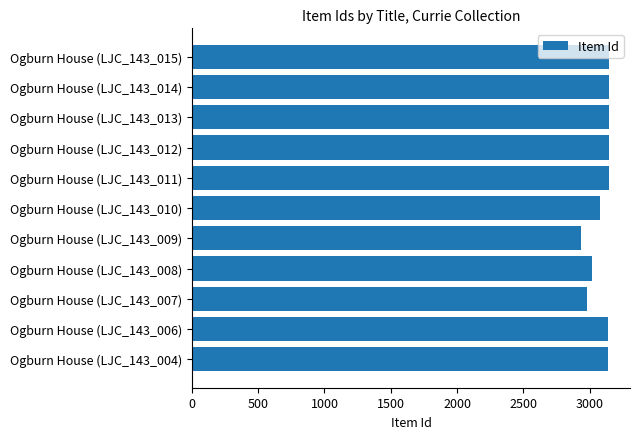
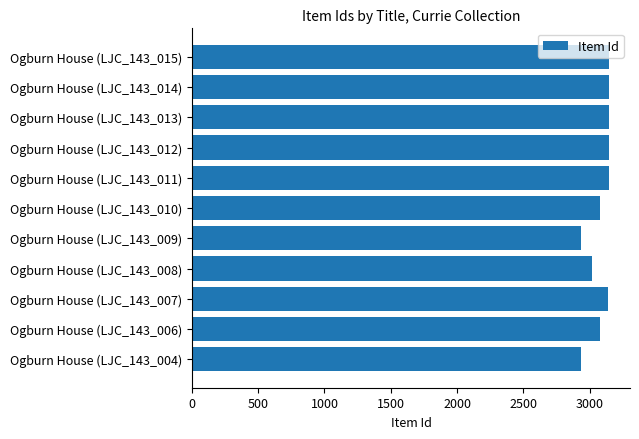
  {
    "Ogburn House (LJC_143_014)": 3150,
    "Ogburn House (LJC_143_013)": 3150,
    "Ogburn House (LJC_143_012)": 3150,
    "Ogburn House (LJC_143_011)": 3140,
    "Ogburn House (LJC_143_010)": 3080,
    "Ogburn House (LJC_143_009)": 2930,
    "Ogburn House (LJC_143_008)": 3020,
-   "Ogburn House (LJC_143_007)": 2980,
-   "Ogburn House (LJC_143_006)": 3140,
-   "Ogburn House (LJC_143_004)": 3140
+   "Ogburn House (LJC_143_007)": 3140,
+   "Ogburn House (LJC_143_006)": 3080,
+   "Ogburn House (LJC_143_004)": 2940
  }
